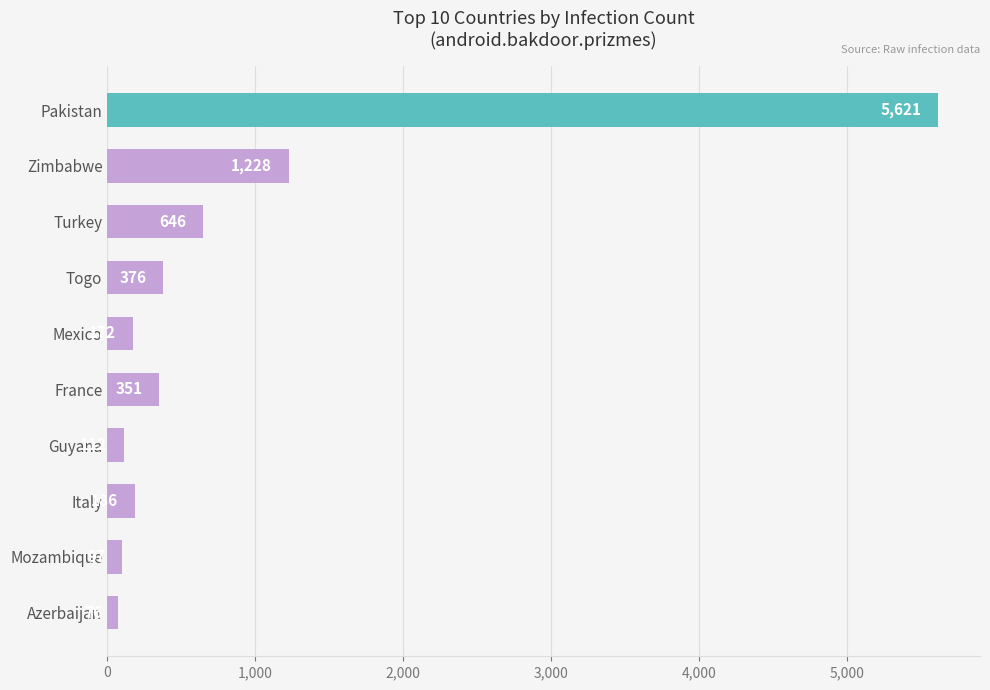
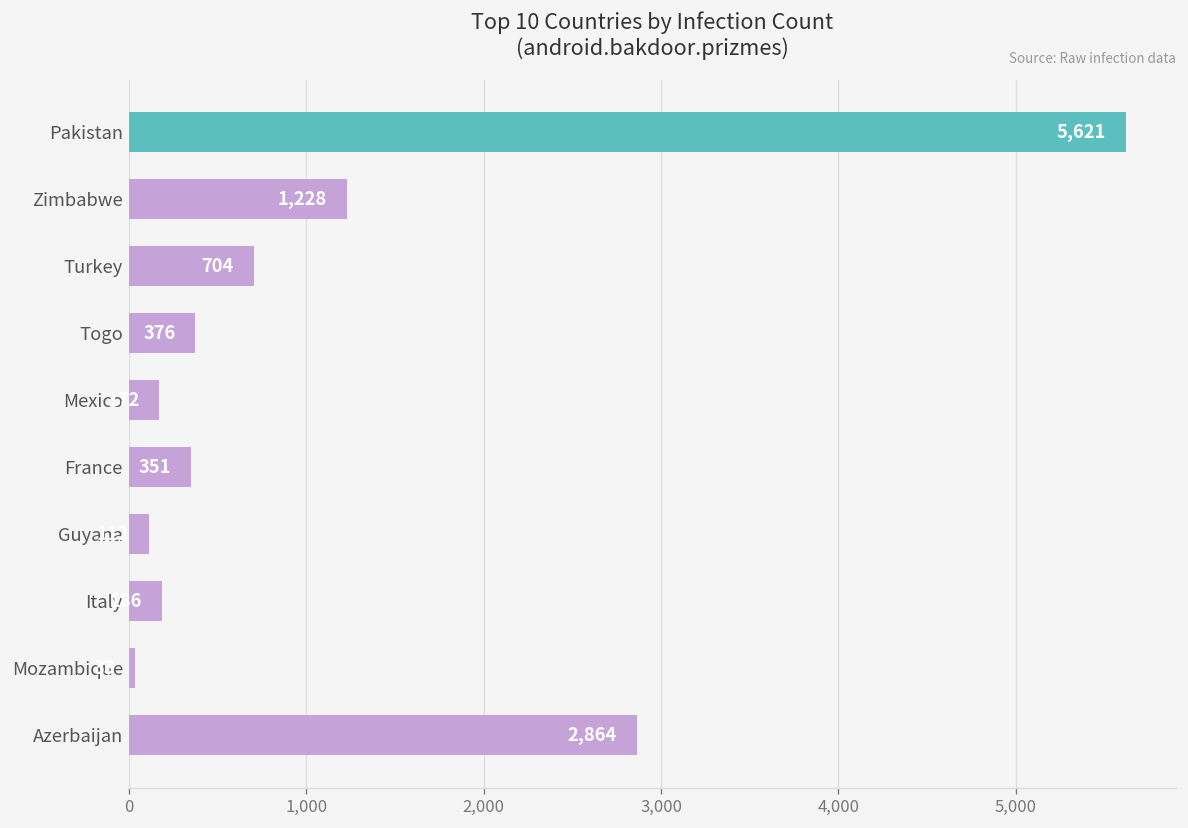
  {
    "Pakistan": "5,621",
    "Zimbabwe": "1,228",
-   "Turkey": "646",
+   "Turkey": "704",
    "Togo": "376",
    "France": "351",
-   "Mozambique": "100",
-   "Azerbaijan": "80"
+   "Mozambique": "30",
+   "Azerbaijan": "2,860"
  }
